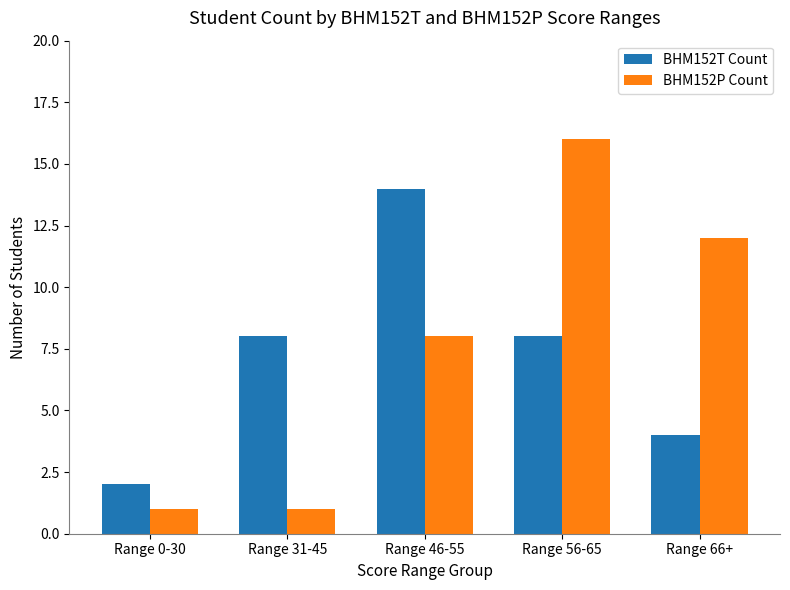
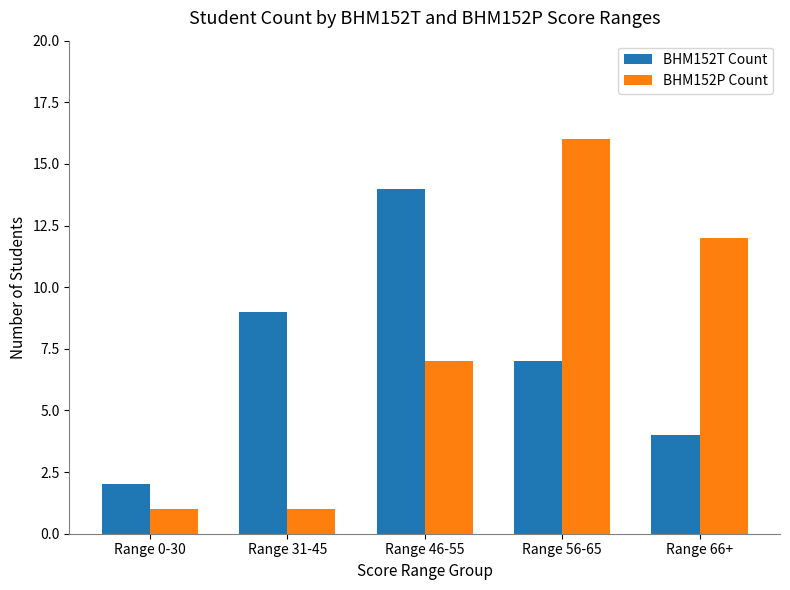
  {
    "BHM152T Count": {
      "Range 0-30": 2,
-     "Range 31-45": 8,
+     "Range 31-45": 9,
      "Range 46-55": 14,
-     "Range 56-65": 8,
+     "Range 56-65": 7,
      "Range 66+": 4
    },
    "BHM152P Count": {
      "Range 0-30": 1,
      "Range 31-45": 1,
-     "Range 46-55": 8,
+     "Range 46-55": 7,
      "Range 56-65": 16,
      "Range 66+": 12
    }
  }
